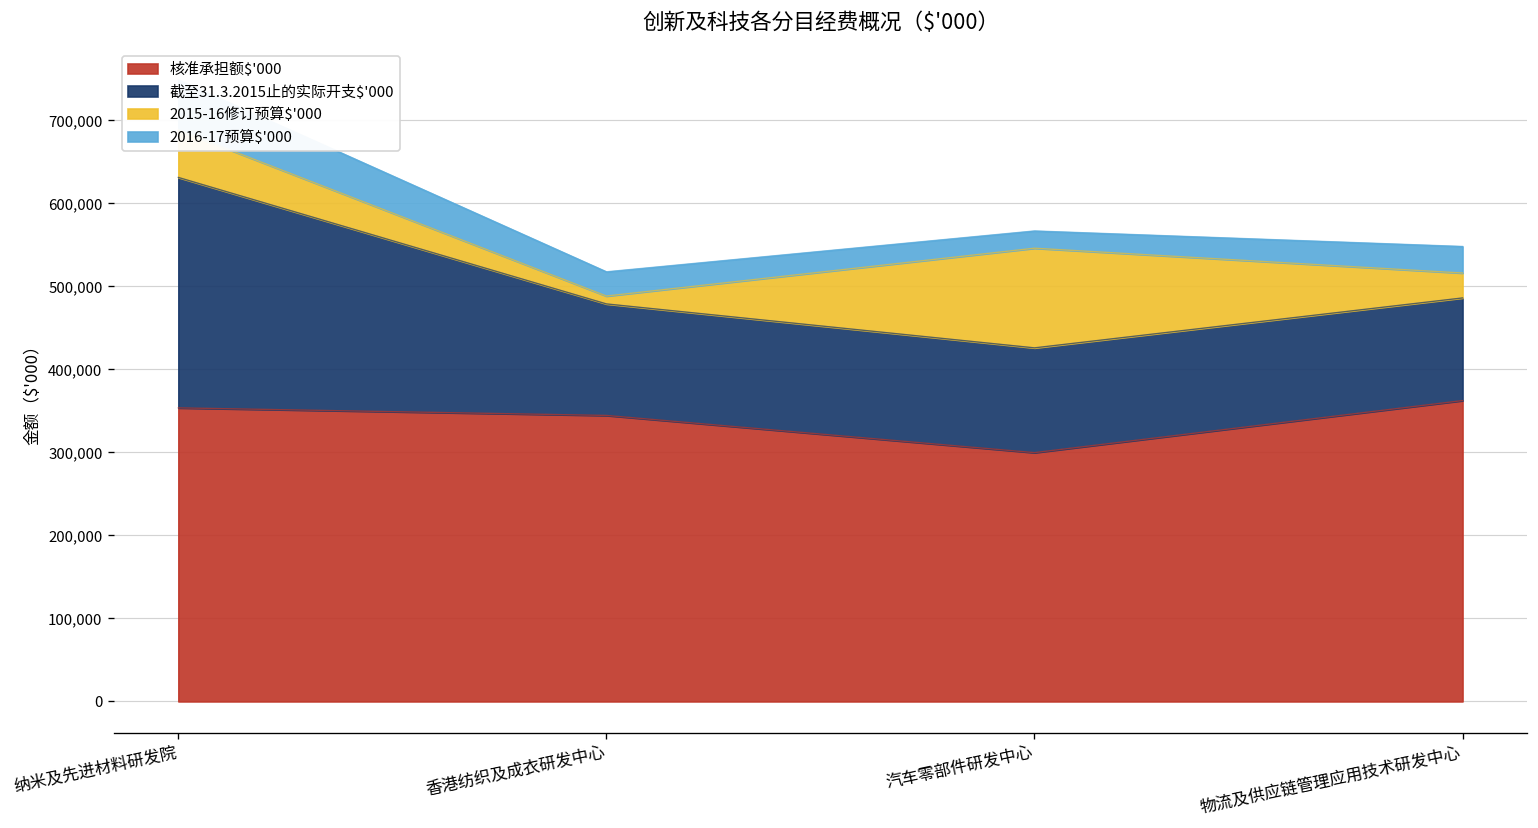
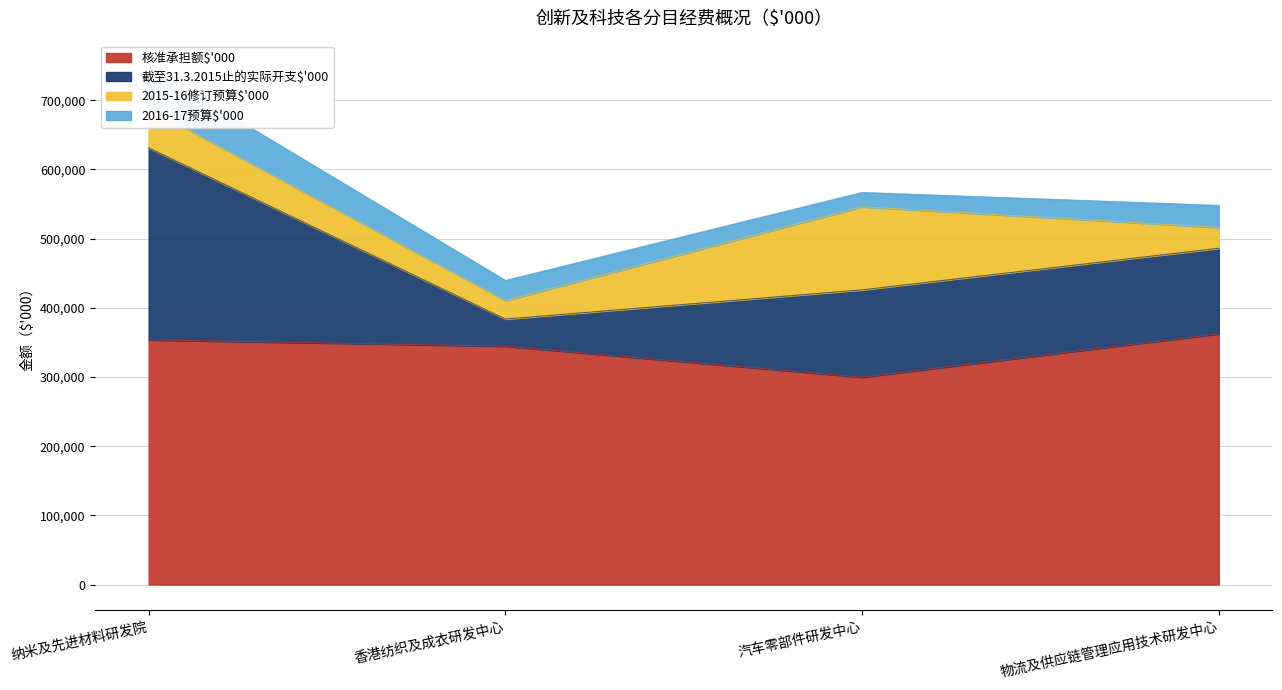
  {
    "核准承担额$'000": {
      "纳米及先进材料研发院": "350,000",
      "香港纺织及成衣研发中心": "340,000",
      "汽车零部件研发中心": "300,000",
      "物流及供应链管理应用技术研发中心": "360,000"
    },
    "截至31.3.2015止的实际开支$'000": {
      "纳米及先进材料研发院": "280,000",
-     "香港纺织及成衣研发中心": "130,000",
+     "香港纺织及成衣研发中心": "40,000",
      "汽车零部件研发中心": "130,000",
      "物流及供应链管理应用技术研发中心": "120,000"
    },
    "2015-16修订预算$'000": {
-     "香港纺织及成衣研发中心": "10,000",
+     "香港纺织及成衣研发中心": "30,000",
      "汽车零部件研发中心": "120,000",
      "物流及供应链管理应用技术研发中心": "30,000"
    },
    "2016-17预算$'000": {
      "香港纺织及成衣研发中心": "30,000",
      "汽车零部件研发中心": "20,000",
      "物流及供应链管理应用技术研发中心": "30,000"
    }
  }
